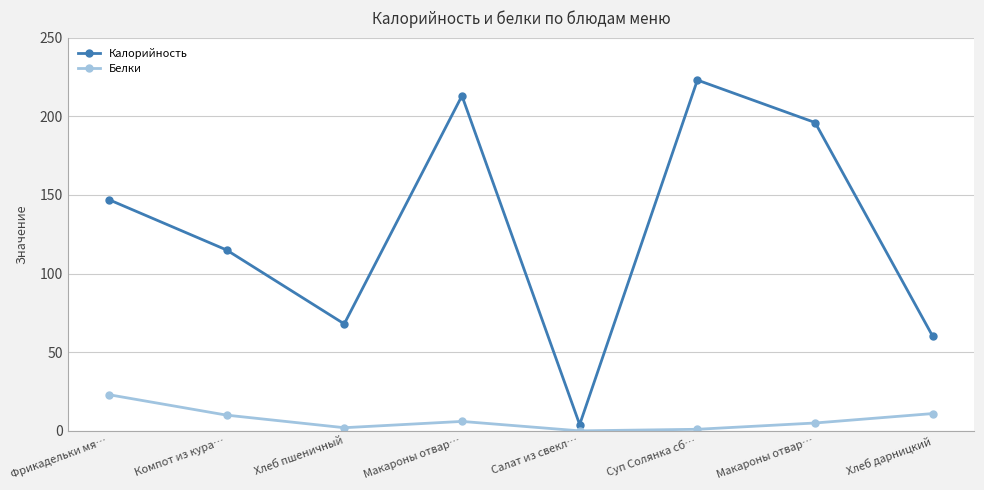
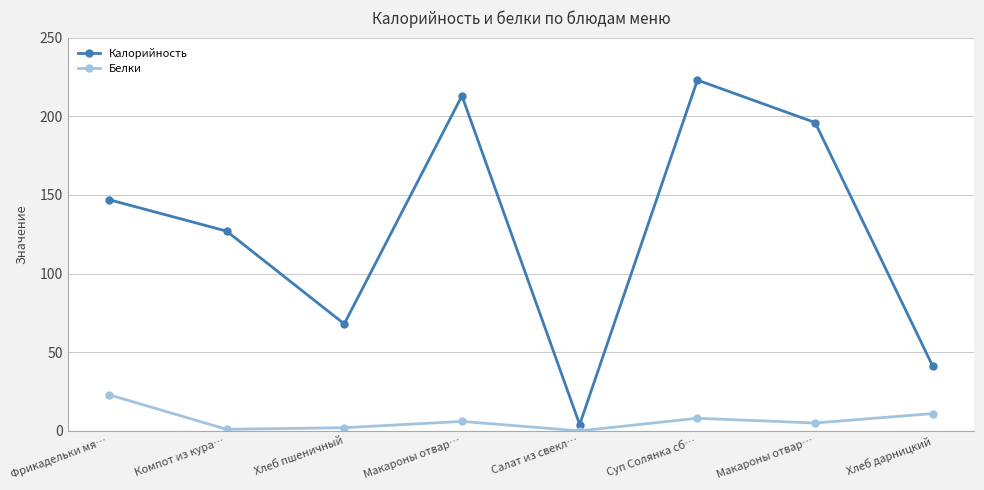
  {
    "Калорийность": {
      "Фрикадельки мя…": 147,
-     "Компот из кура…": 115,
+     "Компот из кура…": 127,
      "Хлеб пшеничный": 68,
      "Салат из свекл…": 4,
      "Суп Солянка сб…": 223,
-     "Хлеб дарницкий": 60
+     "Хлеб дарницкий": 41
    },
    "Белки": {
      "Фрикадельки мя…": 23,
-     "Компот из кура…": 10,
+     "Компот из кура…": 1,
      "Хлеб пшеничный": 2,
      "Салат из свекл…": 0,
-     "Суп Солянка сб…": 1,
+     "Суп Солянка сб…": 8,
      "Хлеб дарницкий": 11
    }
  }
